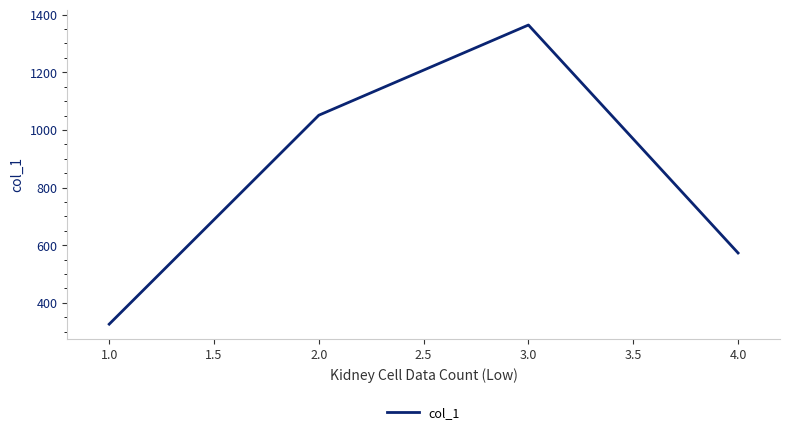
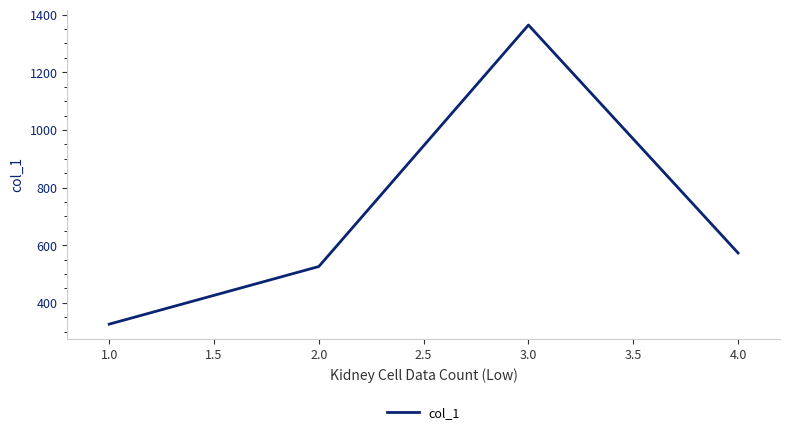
  {
    "1.0": 330,
-   "2.0": 1050,
+   "2.0": 530,
    "3.0": 1360,
    "4.0": 570
  }
